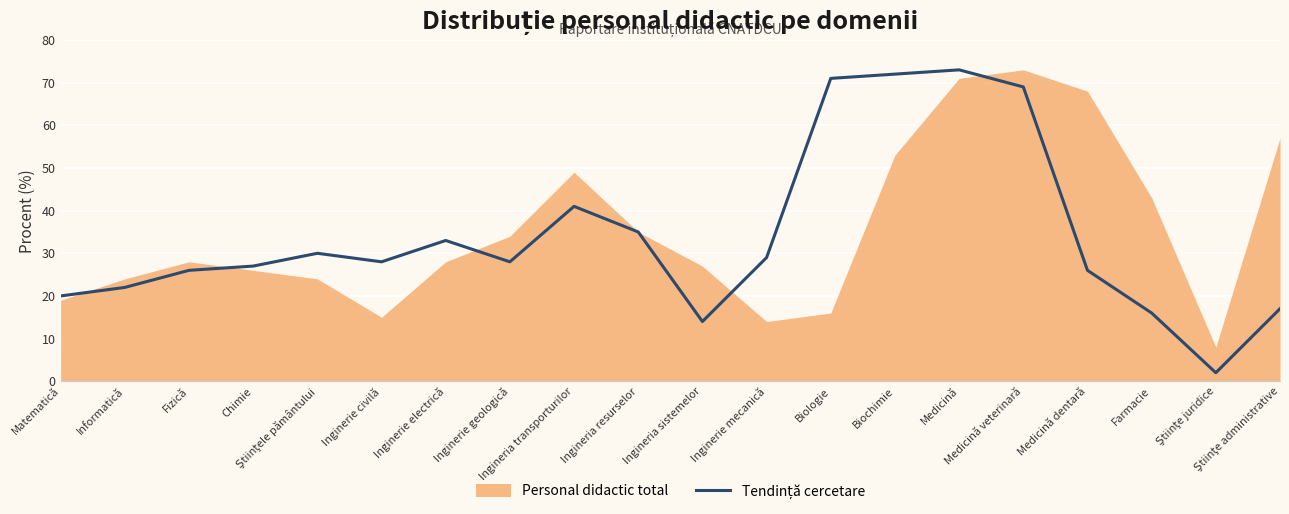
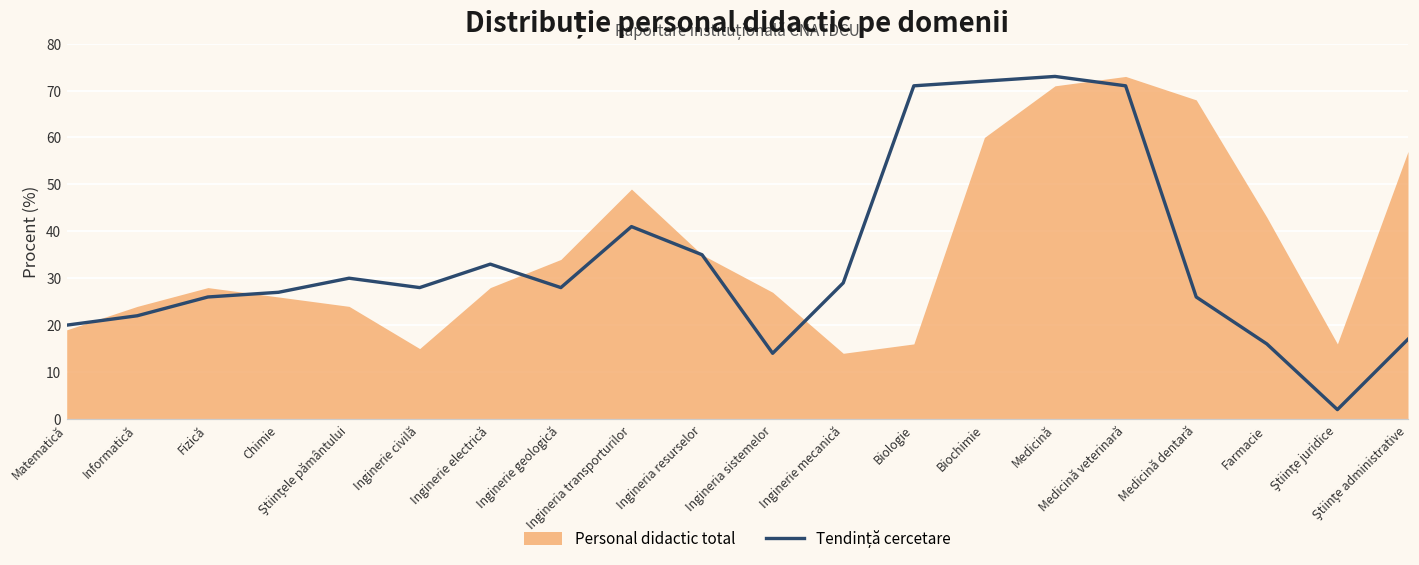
  {
    "Tendință cercetare": {
      "Matematică": 20,
      "Informatică": 22,
      "Fizică": 26,
      "Chimie": 27,
      "Ştiinţele pământului": 30,
      "Inginerie civilă": 28,
      "Inginerie electrică": 33,
      "Inginerie geologică": 28,
      "Ingineria transporturilor": 41,
      "Ingineria sistemelor": 14,
      "Inginerie mecanică": 29,
      "Biologie": 71,
      "Biochimie": 72,
      "Medicină": 73,
-     "Medicină veterinară": 69,
+     "Medicină veterinară": 71,
      "Medicină dentară": 26,
      "Farmacie": 16,
      "Ştiinţe juridice": 2,
      "Ştiinţe administrative": 17
    },
    "Personal didactic total": {
      "Matematică": 19,
      "Informatică": 24,
      "Fizică": 28,
      "Chimie": 26,
      "Ştiinţele pământului": 24,
      "Inginerie civilă": 15,
      "Inginerie electrică": 28,
      "Inginerie geologică": 34,
      "Ingineria transporturilor": 49,
      "Ingineria sistemelor": 27,
      "Inginerie mecanică": 14,
      "Biologie": 16,
-     "Biochimie": 53,
+     "Biochimie": 60,
      "Medicină": 71,
      "Medicină veterinară": 73,
      "Medicină dentară": 68,
      "Farmacie": 43,
-     "Ştiinţe juridice": 8,
+     "Ştiinţe juridice": 16,
      "Ştiinţe administrative": 57
    }
  }
